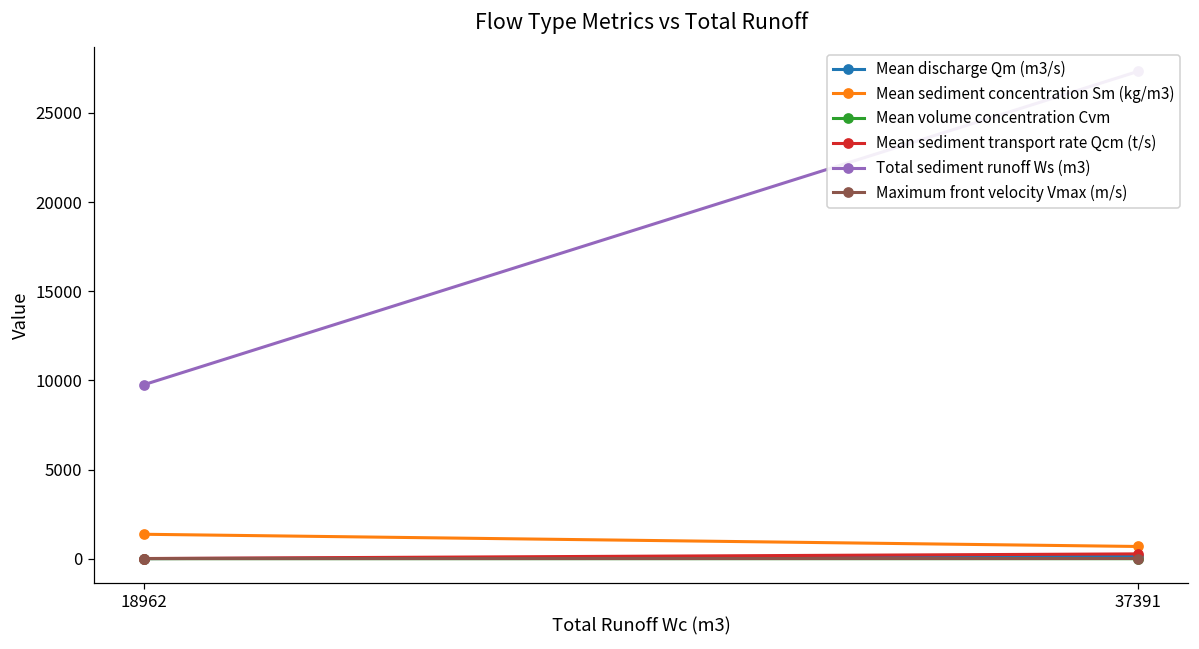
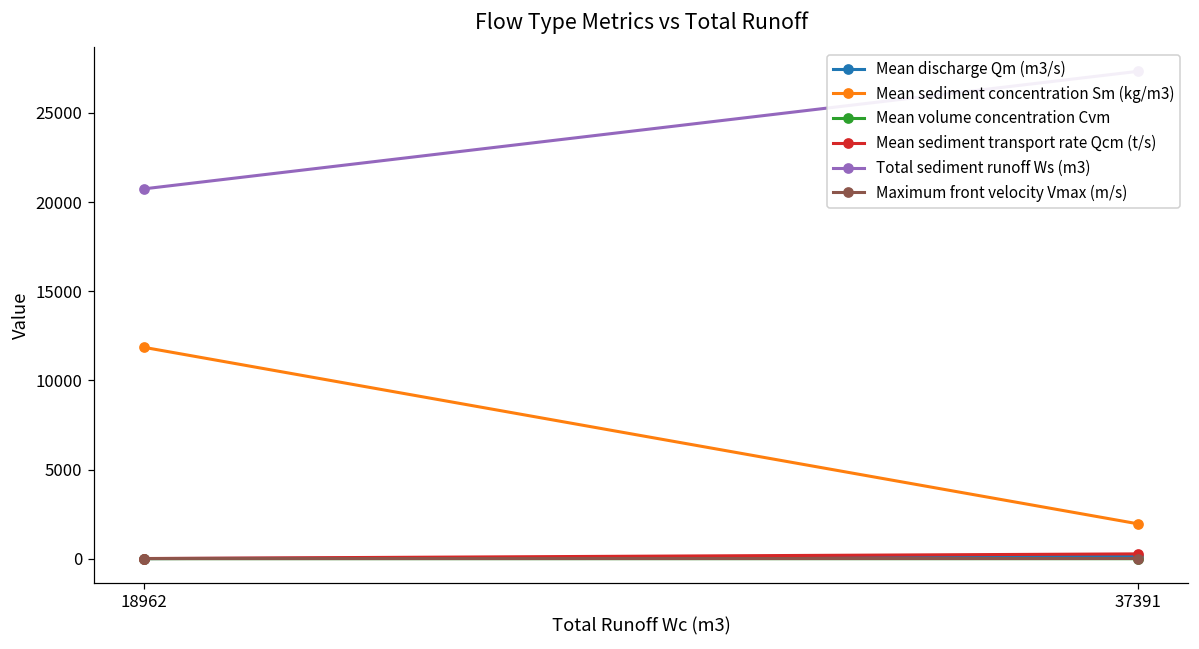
  {
    "Mean sediment concentration Sm (kg/m3)": {
-     "18962": 1400,
-     "37391": 700
+     "18962": 11900,
+     "37391": 2000
    },
    "Total sediment runoff Ws (m3)": {
-     "18962": 9800
+     "18962": 20700
    }
  }
